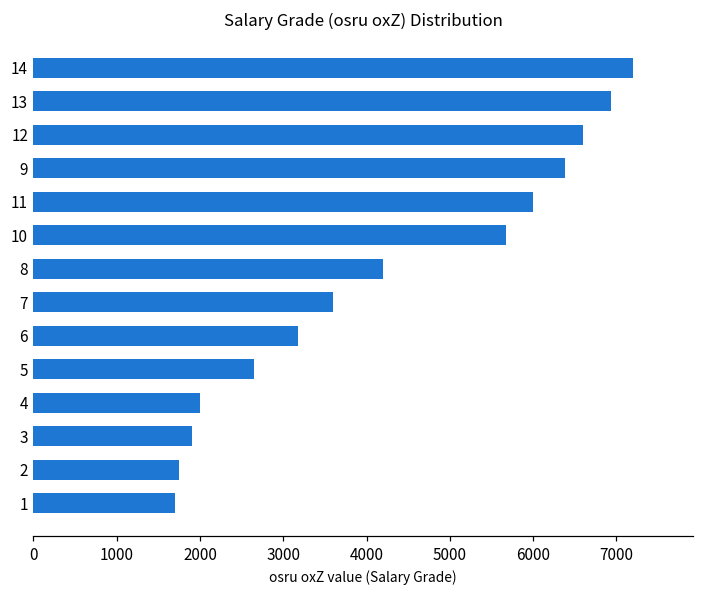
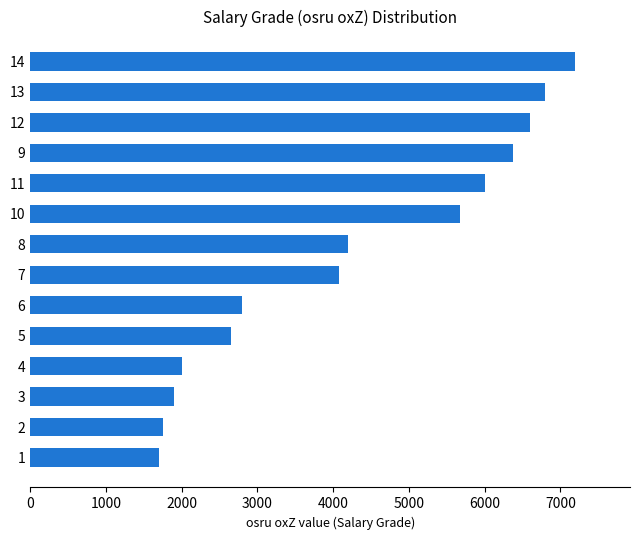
  {
    "14": 7200,
-   "13": 6900,
+   "13": 6800,
    "12": 6600,
    "9": 6400,
    "11": 6000,
    "10": 5700,
    "8": 4200,
-   "7": 3600,
-   "6": 3200,
+   "7": 4100,
+   "6": 2800,
    "5": 2700,
    "4": 2000,
    "3": 1900,
    "2": 1800,
    "1": 1700
  }
